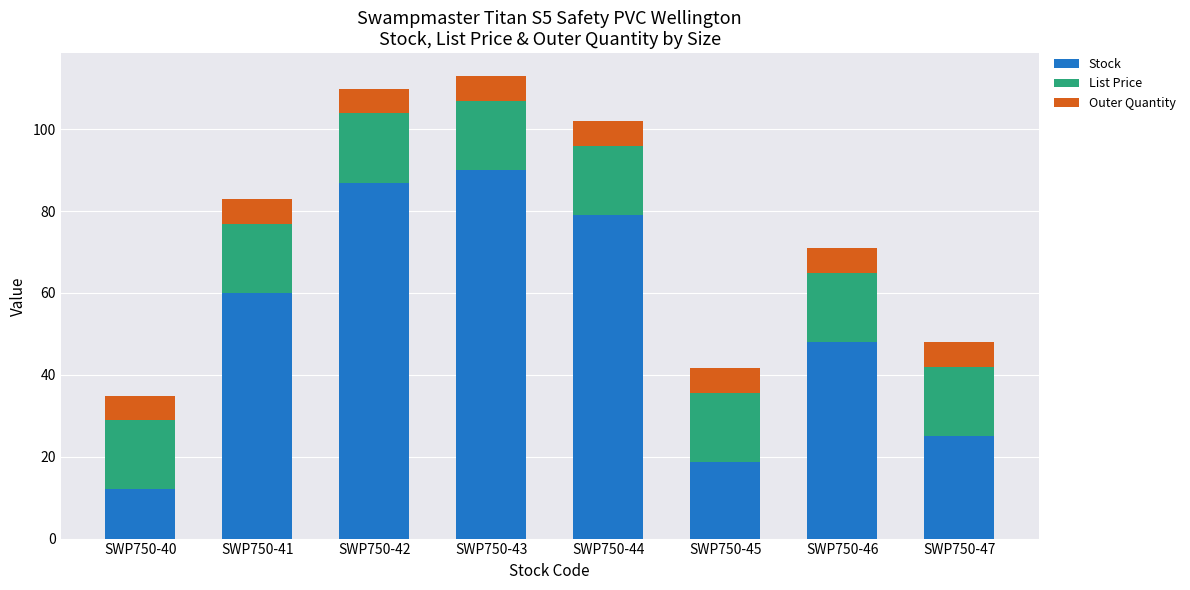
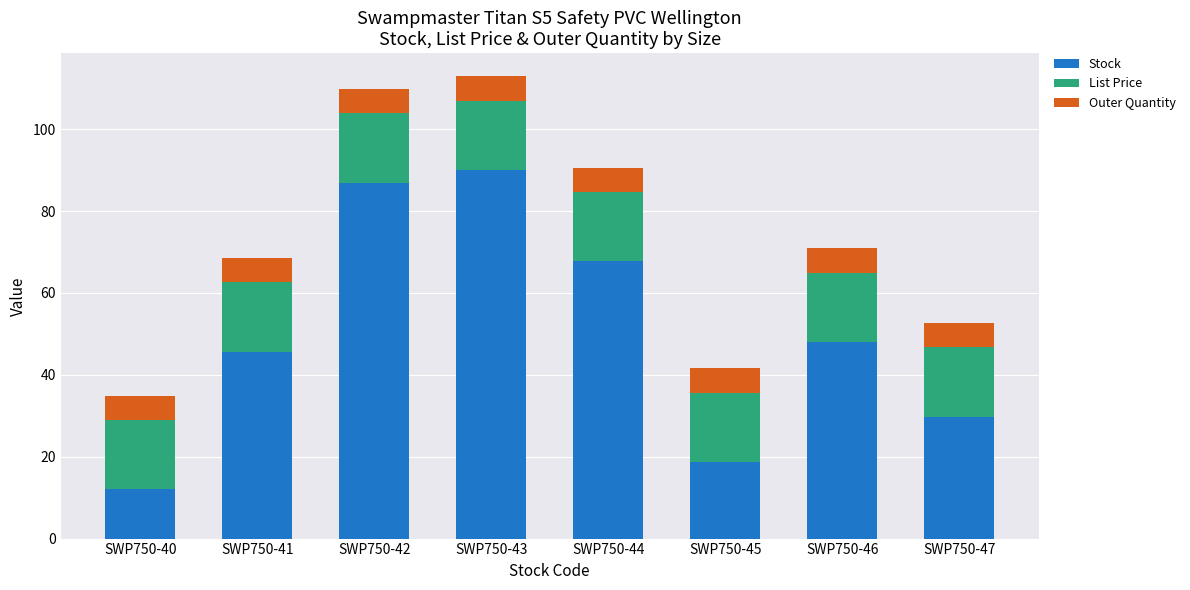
  {
    "Stock": {
      "SWP750-40": 12,
-     "SWP750-41": 60,
+     "SWP750-41": 46,
      "SWP750-42": 87,
      "SWP750-43": 90,
-     "SWP750-44": 79,
+     "SWP750-44": 68,
      "SWP750-45": 19,
      "SWP750-46": 48,
-     "SWP750-47": 25
+     "SWP750-47": 30
    },
    "List Price": {
      "SWP750-40": 17,
      "SWP750-41": 17,
      "SWP750-42": 17,
      "SWP750-43": 17,
      "SWP750-44": 17,
      "SWP750-45": 17,
      "SWP750-46": 17,
      "SWP750-47": 17
    },
    "Outer Quantity": {
      "SWP750-40": 6,
      "SWP750-41": 6,
      "SWP750-42": 6,
      "SWP750-43": 6,
      "SWP750-44": 6,
      "SWP750-45": 6,
      "SWP750-46": 6,
      "SWP750-47": 6
    }
  }
